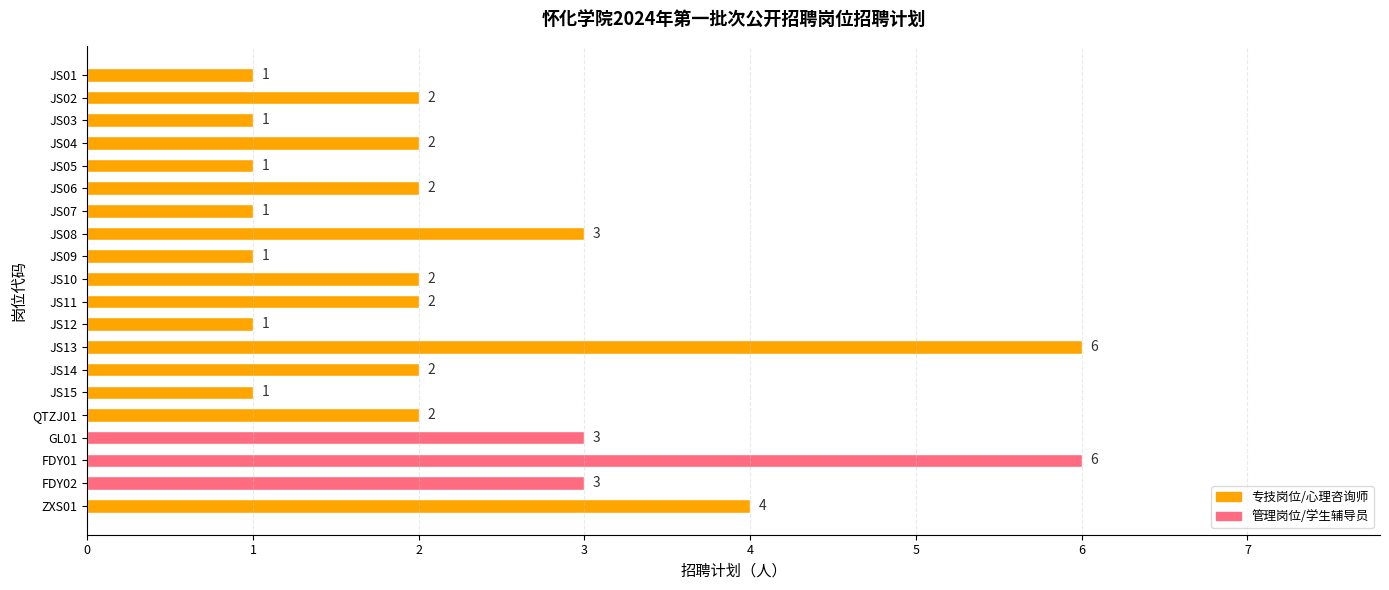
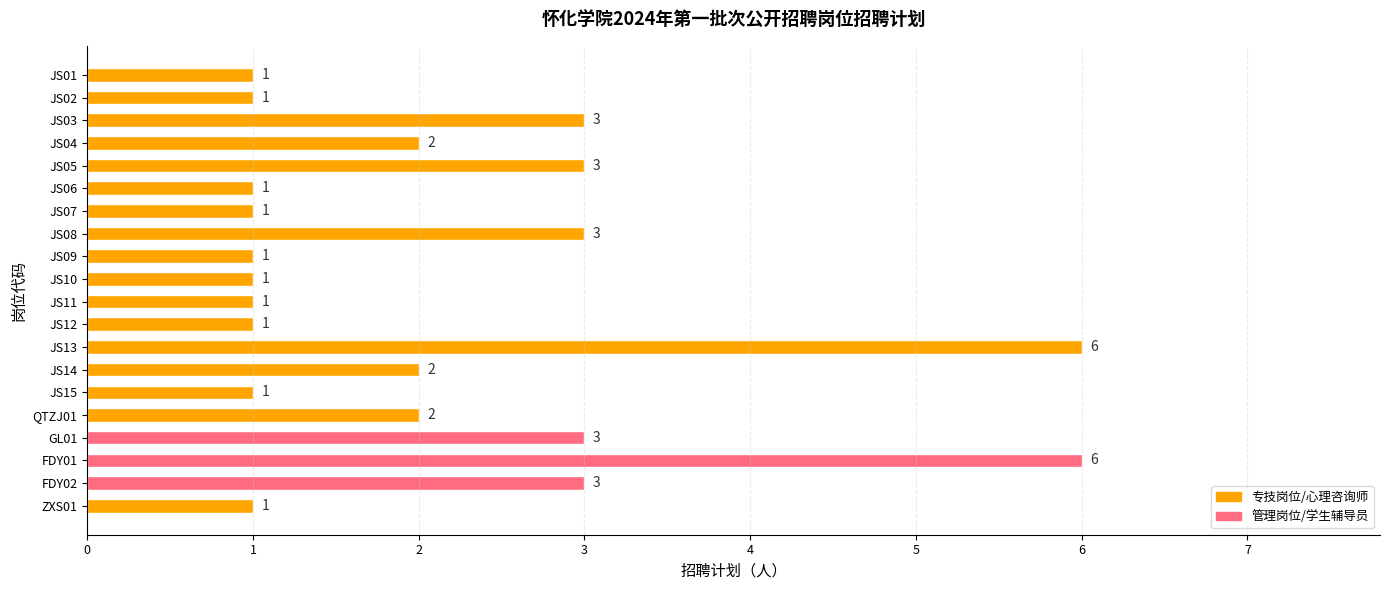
  {
    "JS01": 1,
-   "JS02": 2,
-   "JS03": 1,
+   "JS02": 1,
+   "JS03": 3,
    "JS04": 2,
-   "JS05": 1,
-   "JS06": 2,
+   "JS05": 3,
+   "JS06": 1,
    "JS07": 1,
    "JS08": 3,
    "JS09": 1,
-   "JS10": 2,
-   "JS11": 2,
+   "JS10": 1,
+   "JS11": 1,
    "JS12": 1,
    "JS13": 6,
    "JS14": 2,
    "JS15": 1,
    "QTZJ01": 2,
    "GL01": 3,
    "FDY01": 6,
    "FDY02": 3,
-   "ZXS01": 4
+   "ZXS01": 1
  }
